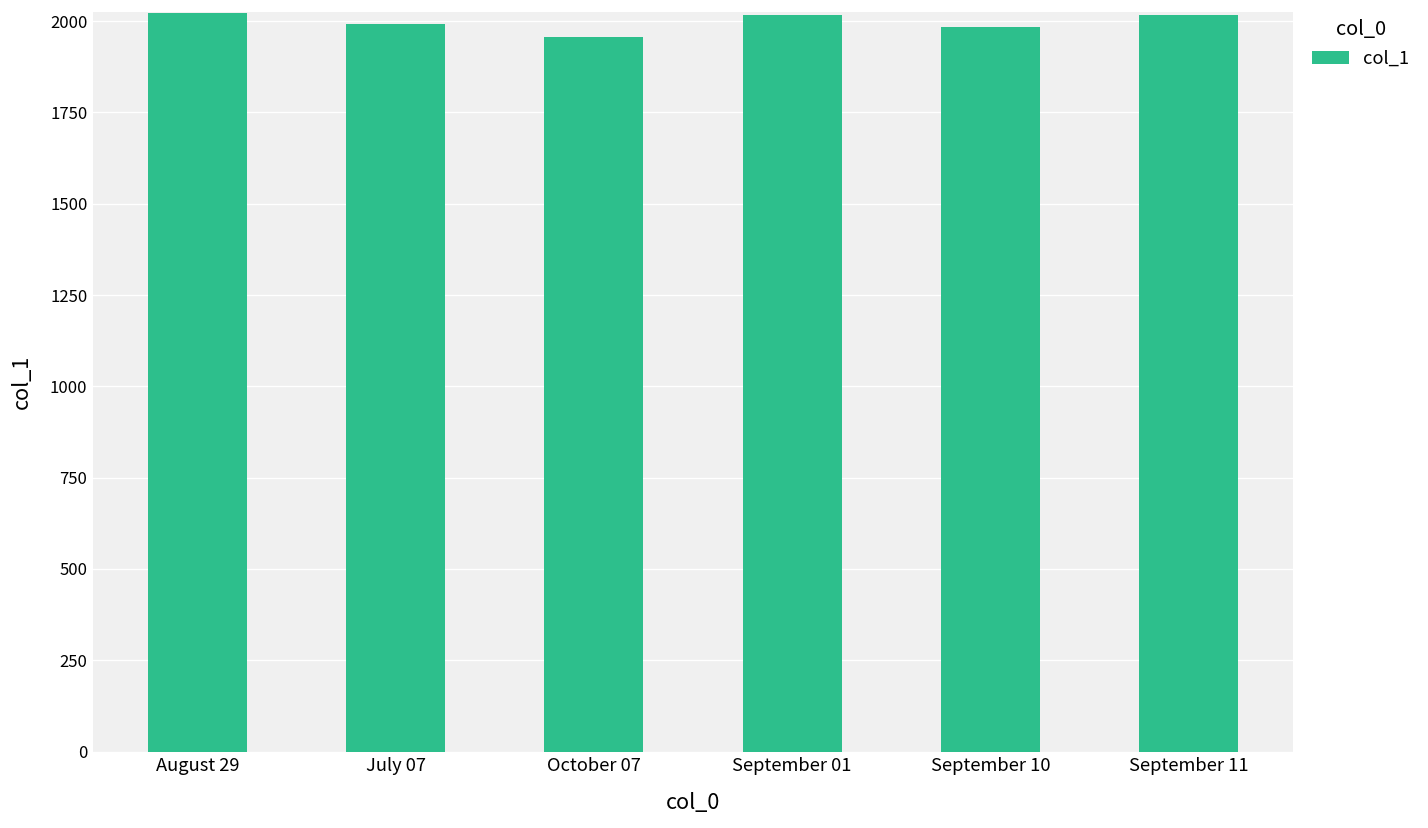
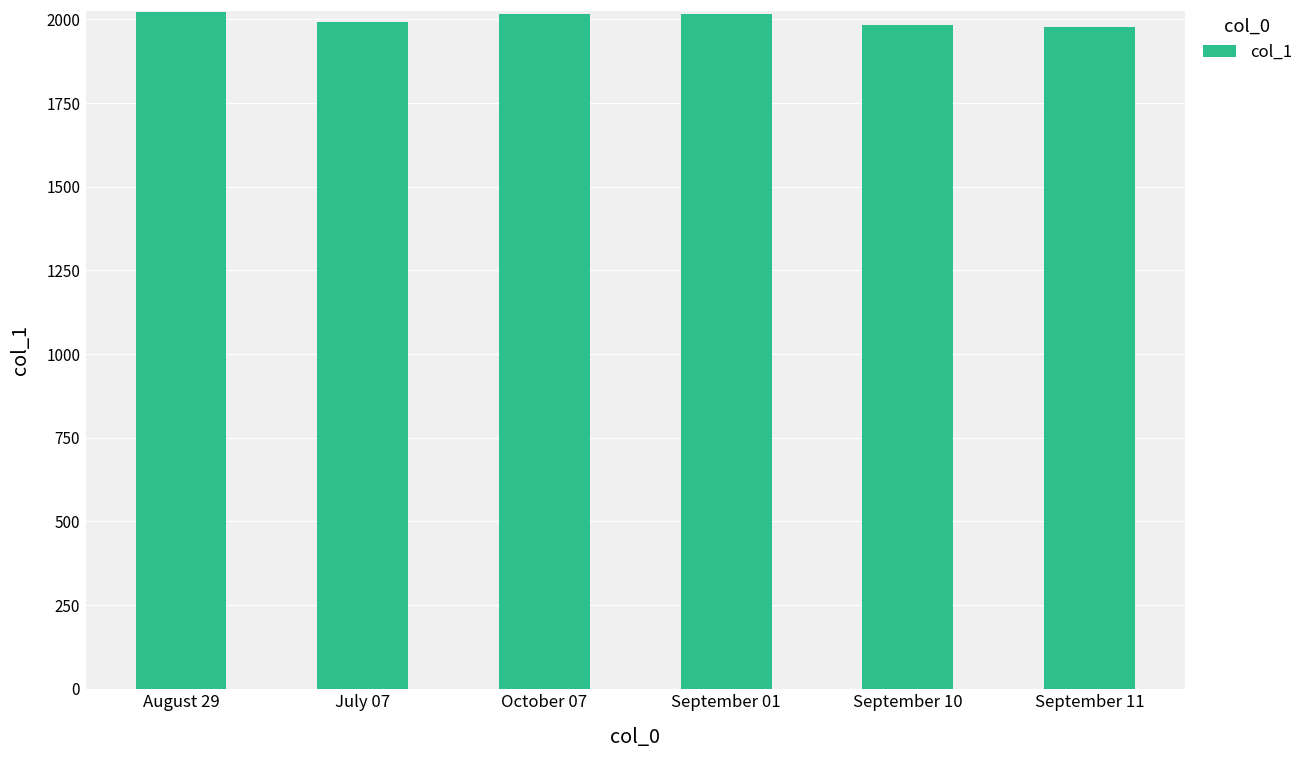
  {
    "August 29": 2020,
    "July 07": 1990,
-   "October 07": 1960,
+   "October 07": 2020,
    "September 01": 2020,
    "September 10": 1980,
-   "September 11": 2020
+   "September 11": 1980
  }
